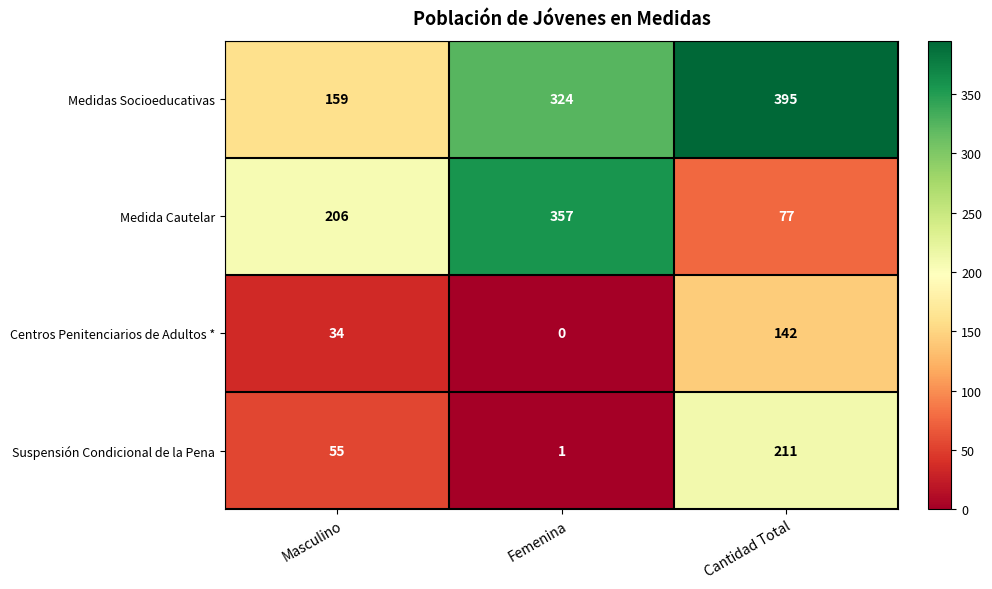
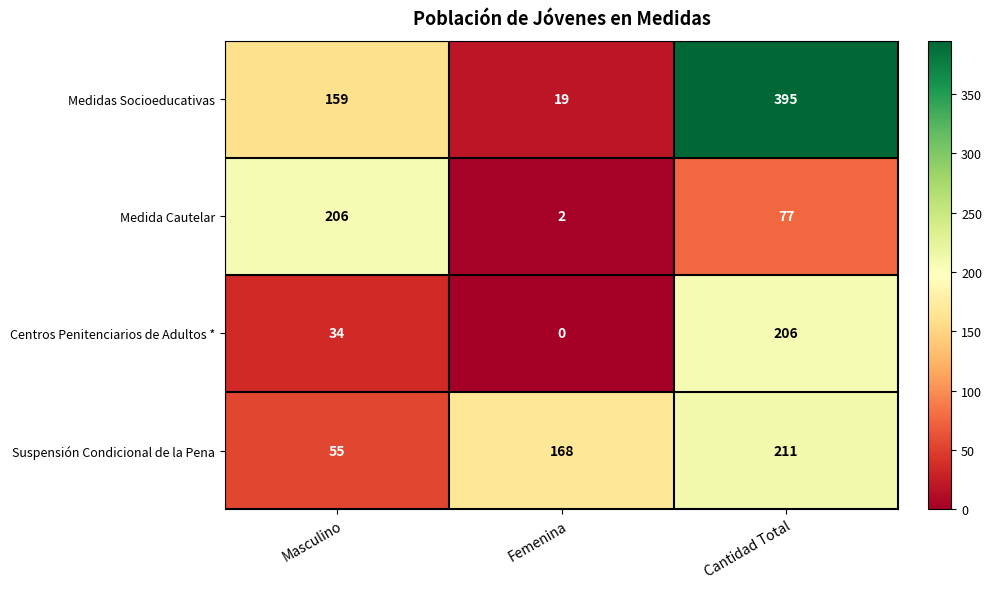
  {
    "Medidas Socioeducativas": {
      "Masculino": 159,
-     "Femenina": 324,
+     "Femenina": 19,
      "Cantidad Total": 395
    },
    "Medida Cautelar": {
      "Masculino": 206,
-     "Femenina": 357,
+     "Femenina": 2,
      "Cantidad Total": 77
    },
    "Centros Penitenciarios de Adultos *": {
      "Masculino": 34,
      "Femenina": 0,
-     "Cantidad Total": 142
+     "Cantidad Total": 206
    },
    "Suspensión Condicional de la Pena": {
      "Masculino": 55,
-     "Femenina": 1,
+     "Femenina": 168,
      "Cantidad Total": 211
    }
  }
